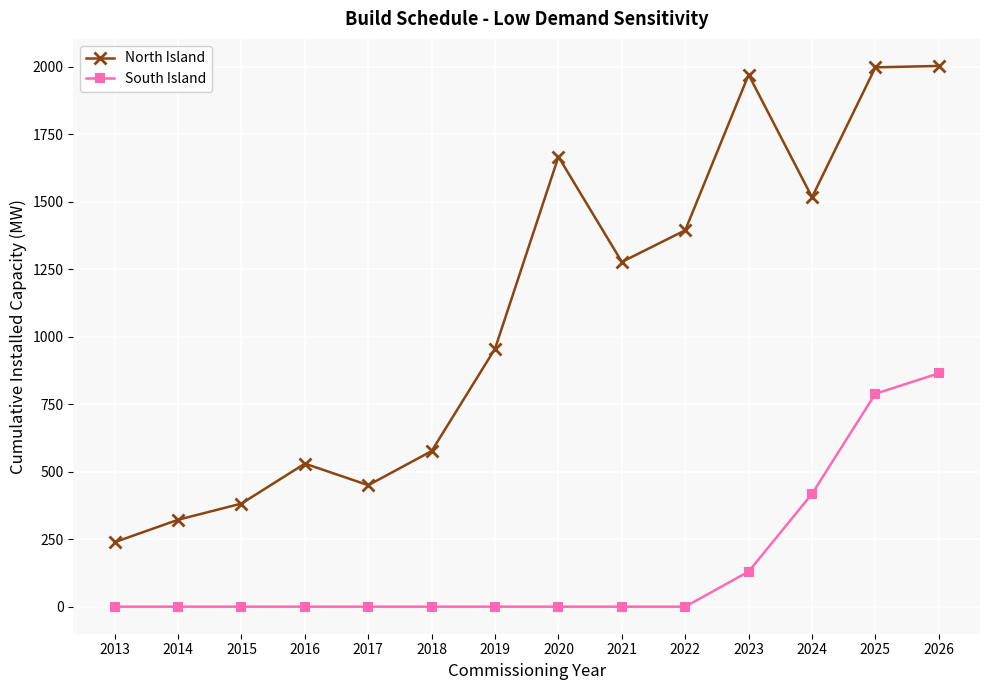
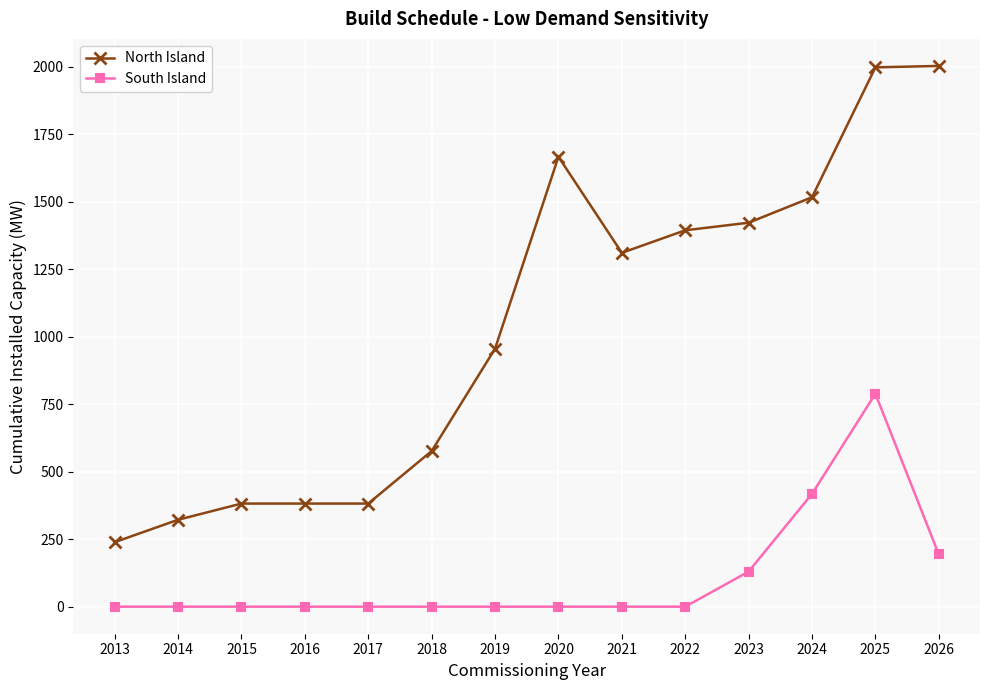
  {
    "North Island": {
      "2013": 240,
      "2014": 320,
      "2015": 380,
-     "2016": 530,
-     "2017": 450,
+     "2016": 380,
+     "2017": 380,
      "2018": 580,
      "2019": 960,
      "2020": 1670,
-     "2021": 1280,
+     "2021": 1310,
      "2022": 1390,
-     "2023": 1970,
+     "2023": 1420,
      "2024": 1520,
      "2025": 2000,
      "2026": 2000
    },
    "South Island": {
      "2013": 0,
      "2014": 0,
      "2015": 0,
      "2016": 0,
      "2017": 0,
      "2018": 0,
      "2019": 0,
      "2020": 0,
      "2021": 0,
      "2022": 0,
      "2023": 130,
      "2024": 420,
      "2025": 790,
-     "2026": 860
+     "2026": 190
    }
  }
